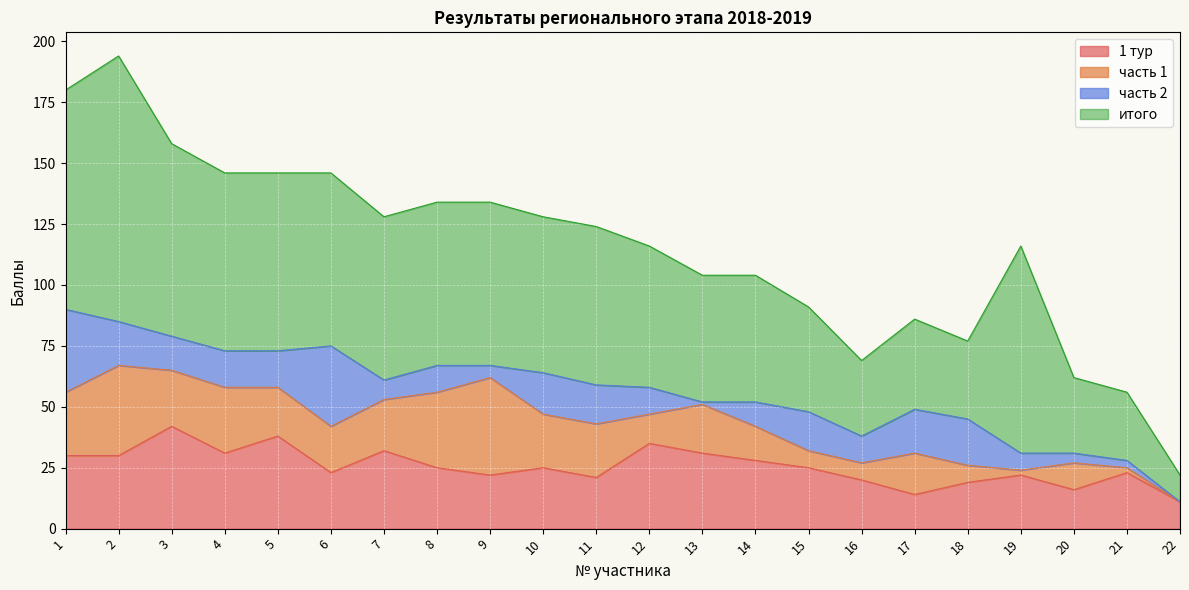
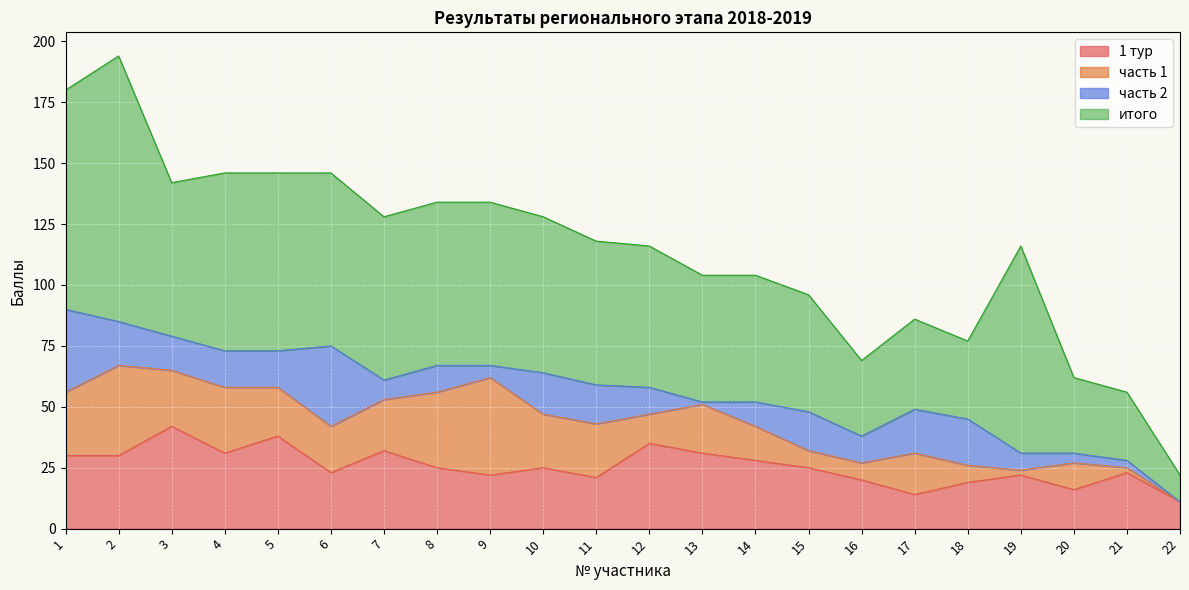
  {
    "часть 2": {
      "1": 34,
      "2": 18,
      "3": 14,
      "4": 15,
      "5": 15,
      "6": 33,
      "7": 8,
      "8": 11,
      "9": 5,
      "10": 17,
      "11": 16,
      "12": 11,
      "14": 10,
      "15": 16,
      "16": 11,
      "17": 18,
      "18": 19,
      "19": 7,
      "20": 4,
      "21": 3
    },
    "итого": {
      "1": 90,
      "2": 109,
-     "3": 79,
+     "3": 63,
      "4": 73,
      "5": 73,
      "6": 71,
      "7": 67,
      "8": 67,
      "9": 67,
      "10": 64,
-     "11": 65,
+     "11": 59,
      "12": 58,
      "13": 52,
      "14": 52,
-     "15": 43,
+     "15": 48,
      "16": 31,
      "17": 37,
      "18": 32,
      "19": 85,
      "20": 31,
      "21": 28,
      "22": 11
    }
  }
